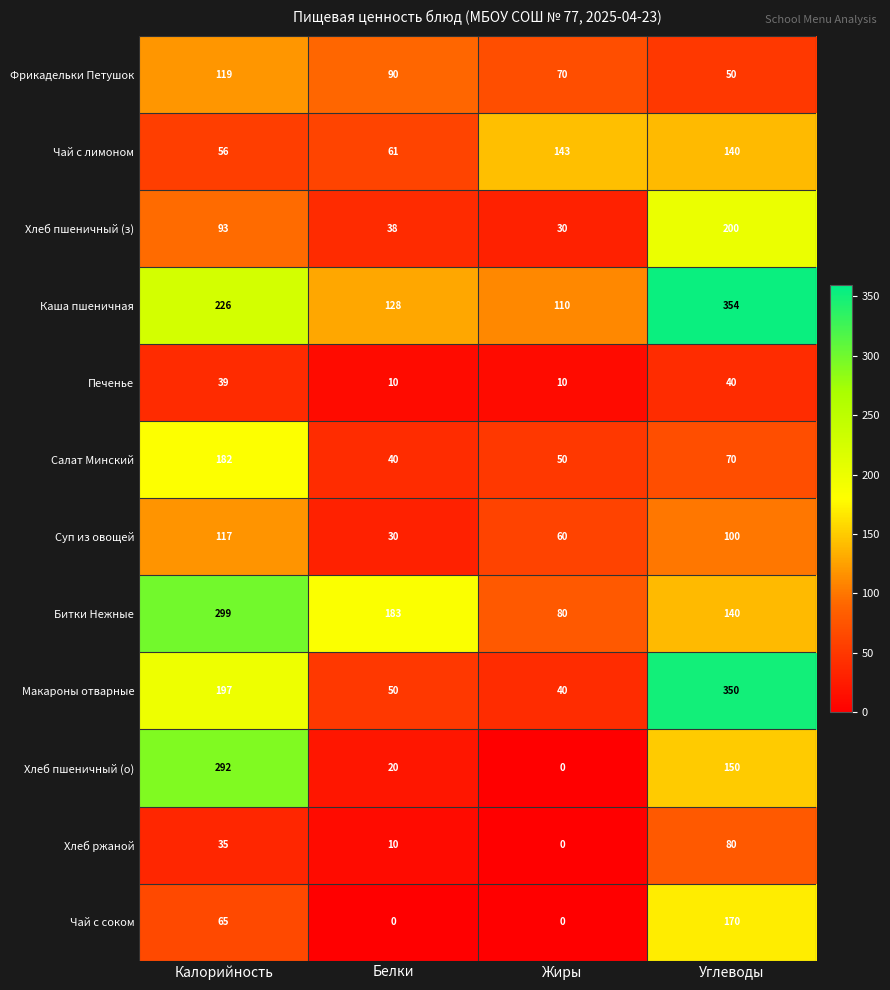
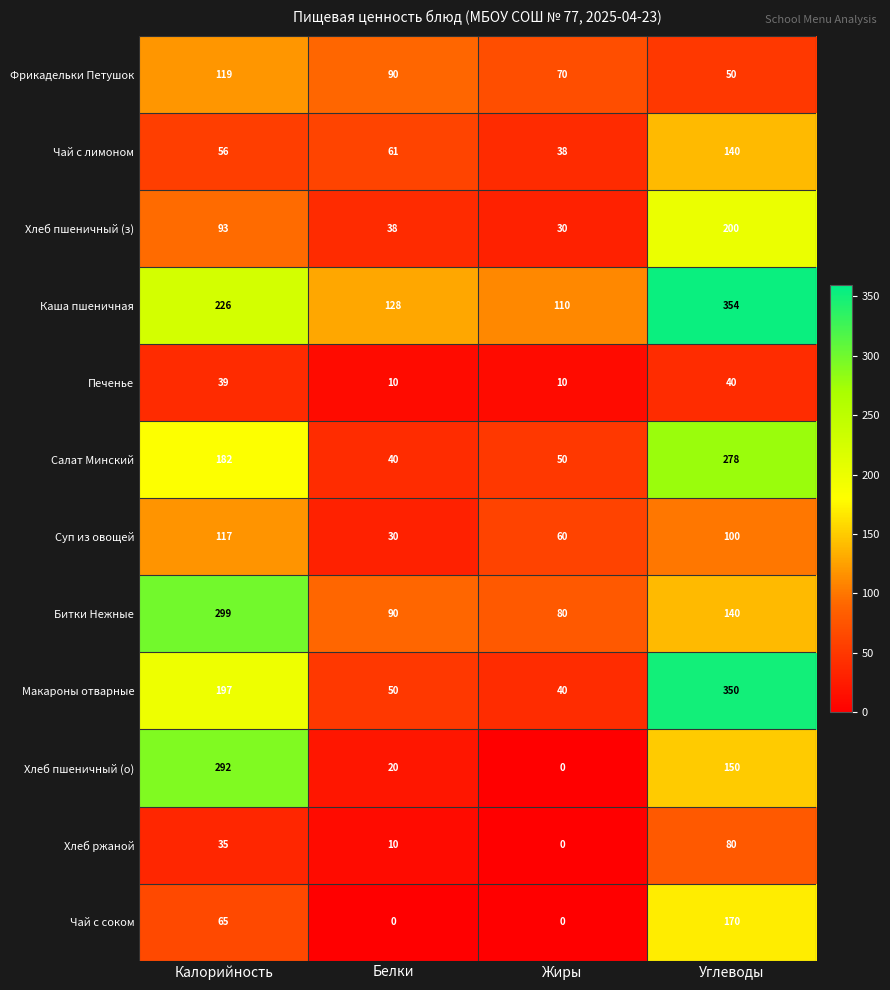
  {
    "Фрикадельки Петушок": {
      "Калорийность": 119,
      "Белки": 90,
      "Жиры": 70,
      "Углеводы": 50
    },
    "Чай с лимоном": {
      "Калорийность": 56,
      "Белки": 61,
-     "Жиры": 143,
+     "Жиры": 38,
      "Углеводы": 140
    },
    "Хлеб пшеничный (з)": {
      "Калорийность": 93,
      "Белки": 38,
      "Жиры": 30,
      "Углеводы": 200
    },
    "Каша пшеничная": {
      "Калорийность": 226,
      "Белки": 128,
      "Жиры": 110,
      "Углеводы": 354
    },
    "Печенье": {
      "Калорийность": 39,
      "Белки": 10,
      "Жиры": 10,
      "Углеводы": 40
    },
    "Салат Минский": {
      "Калорийность": 182,
      "Белки": 40,
      "Жиры": 50,
-     "Углеводы": 70
+     "Углеводы": 278
    },
    "Суп из овощей": {
      "Калорийность": 117,
      "Белки": 30,
      "Жиры": 60,
      "Углеводы": 100
    },
    "Битки Нежные": {
      "Калорийность": 299,
-     "Белки": 183,
+     "Белки": 90,
      "Жиры": 80,
      "Углеводы": 140
    },
    "Макароны отварные": {
      "Калорийность": 197,
      "Белки": 50,
      "Жиры": 40,
      "Углеводы": 350
    },
    "Хлеб пшеничный (о)": {
      "Калорийность": 292,
      "Белки": 20,
      "Жиры": 0,
      "Углеводы": 150
    },
    "Хлеб ржаной": {
      "Калорийность": 35,
      "Белки": 10,
      "Жиры": 0,
      "Углеводы": 80
    },
    "Чай с соком": {
      "Калорийность": 65,
      "Белки": 0,
      "Жиры": 0,
      "Углеводы": 170
    }
  }
